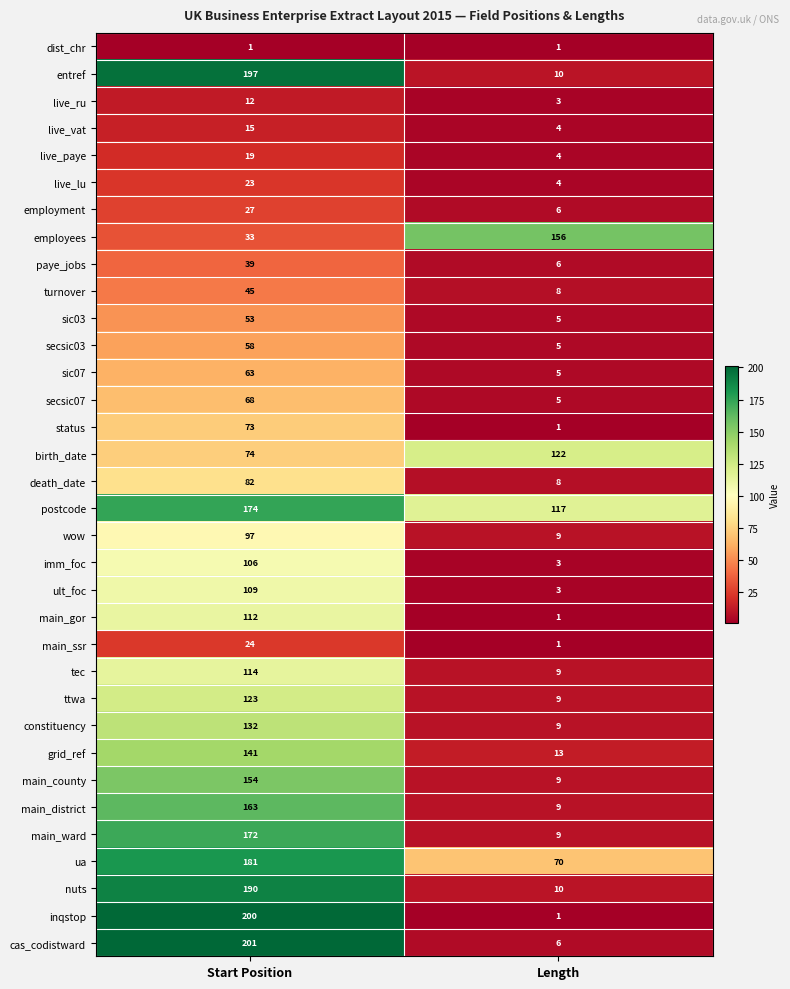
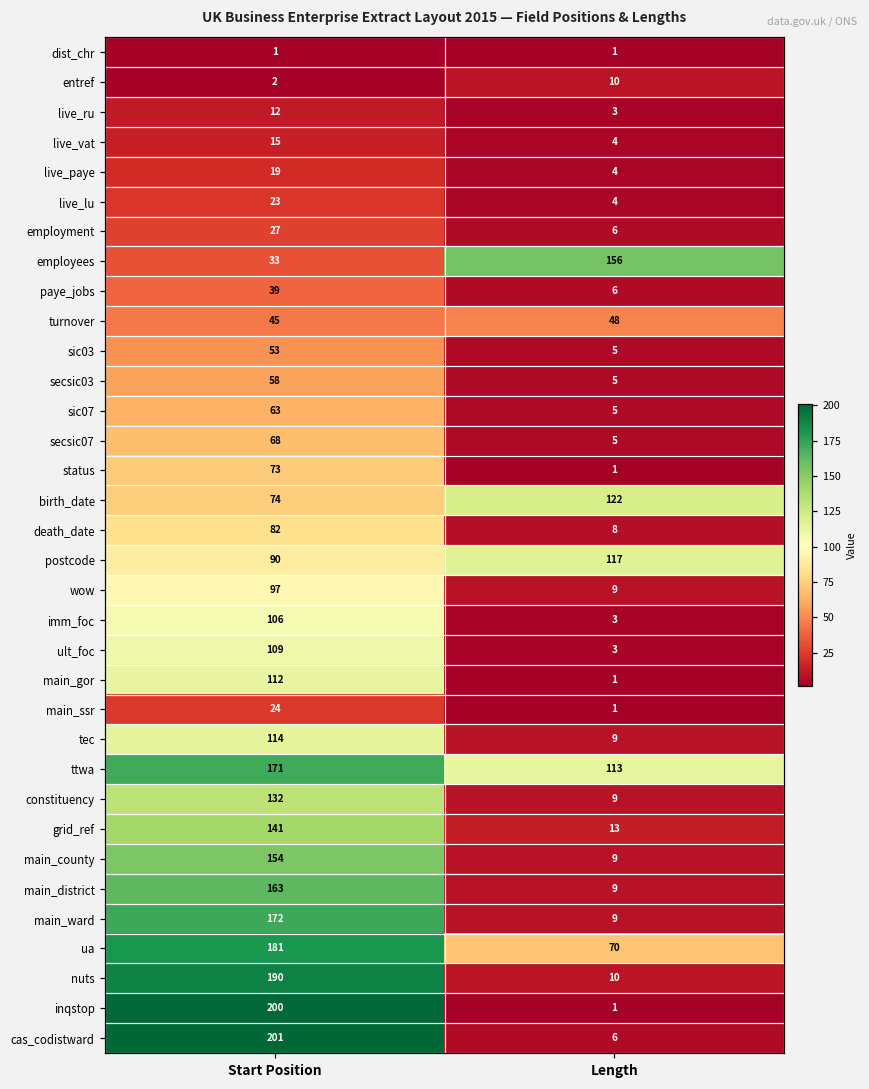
  {
    "dist_chr": {
      "Start Position": 1,
      "Length": 1
    },
    "entref": {
-     "Start Position": 197,
+     "Start Position": 2,
      "Length": 10
    },
    "live_ru": {
      "Start Position": 12,
      "Length": 3
    },
    "live_vat": {
      "Start Position": 15,
      "Length": 4
    },
    "live_paye": {
      "Start Position": 19,
      "Length": 4
    },
    "live_lu": {
      "Start Position": 23,
      "Length": 4
    },
    "employment": {
      "Start Position": 27,
      "Length": 6
    },
    "employees": {
      "Start Position": 33,
      "Length": 156
    },
    "paye_jobs": {
      "Start Position": 39,
      "Length": 6
    },
    "turnover": {
      "Start Position": 45,
-     "Length": 8
+     "Length": 48
    },
    "sic03": {
      "Start Position": 53,
      "Length": 5
    },
    "secsic03": {
      "Start Position": 58,
      "Length": 5
    },
    "sic07": {
      "Start Position": 63,
      "Length": 5
    },
    "secsic07": {
      "Start Position": 68,
      "Length": 5
    },
    "status": {
      "Start Position": 73,
      "Length": 1
    },
    "birth_date": {
      "Start Position": 74,
      "Length": 122
    },
    "death_date": {
      "Start Position": 82,
      "Length": 8
    },
    "postcode": {
-     "Start Position": 174,
+     "Start Position": 90,
      "Length": 117
    },
    "wow": {
      "Start Position": 97,
      "Length": 9
    },
    "imm_foc": {
      "Start Position": 106,
      "Length": 3
    },
    "ult_foc": {
      "Start Position": 109,
      "Length": 3
    },
    "main_gor": {
      "Start Position": 112,
      "Length": 1
    },
    "main_ssr": {
      "Start Position": 24,
      "Length": 1
    },
    "tec": {
      "Start Position": 114,
      "Length": 9
    },
    "ttwa": {
-     "Start Position": 123,
-     "Length": 9
+     "Start Position": 171,
+     "Length": 113
    },
    "constituency": {
      "Start Position": 132,
      "Length": 9
    },
    "grid_ref": {
      "Start Position": 141,
      "Length": 13
    },
    "main_county": {
      "Start Position": 154,
      "Length": 9
    },
    "main_district": {
      "Start Position": 163,
      "Length": 9
    },
    "main_ward": {
      "Start Position": 172,
      "Length": 9
    },
    "ua": {
      "Start Position": 181,
      "Length": 70
    },
    "nuts": {
      "Start Position": 190,
      "Length": 10
    },
    "inqstop": {
      "Start Position": 200,
      "Length": 1
    },
    "cas_codistward": {
      "Start Position": 201,
      "Length": 6
    }
  }
